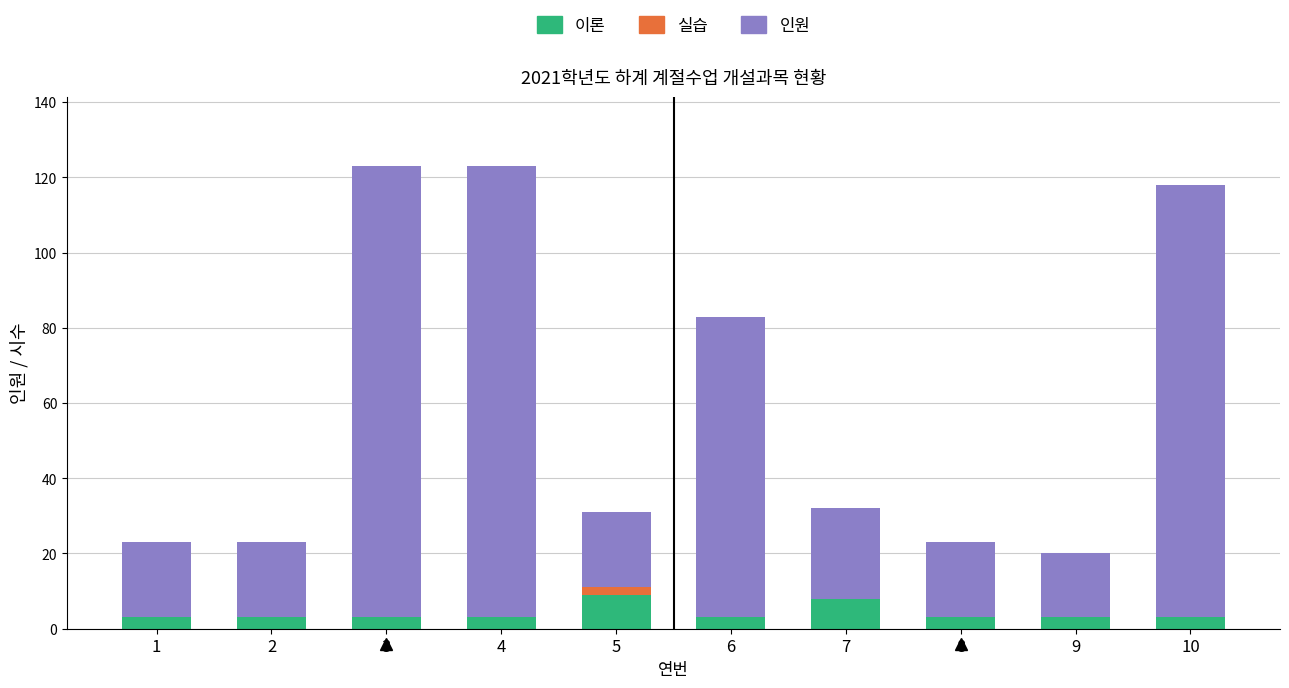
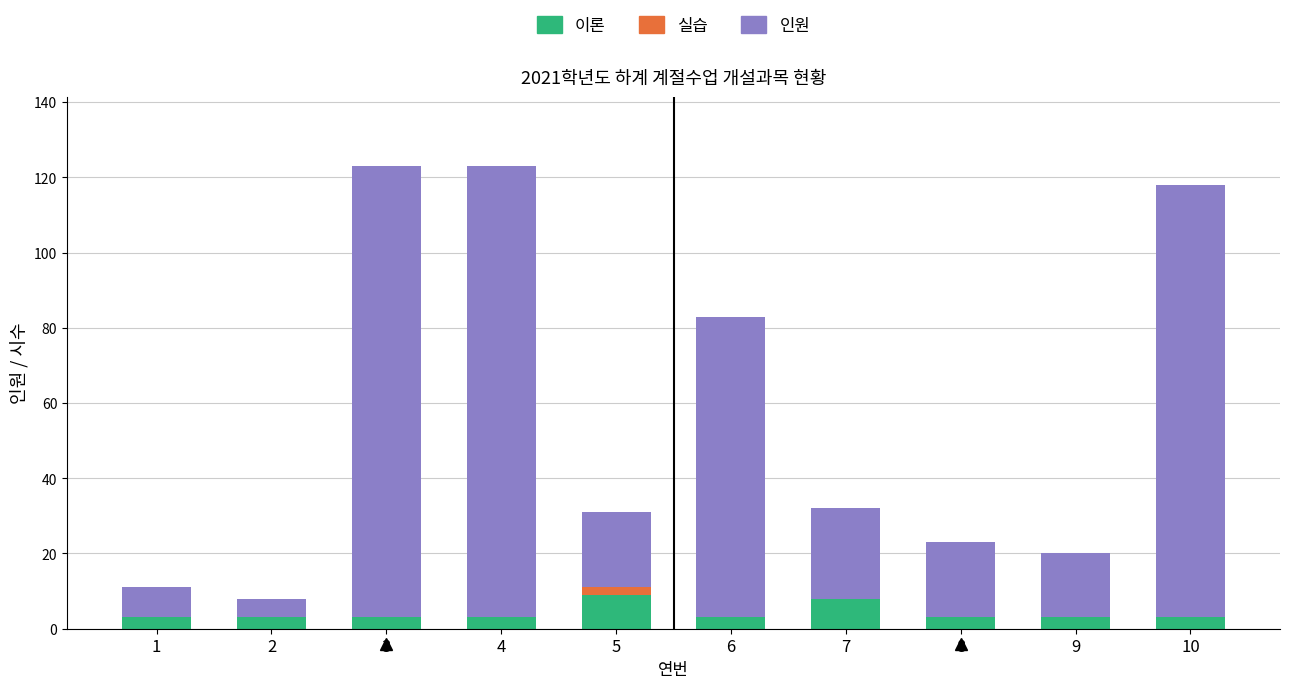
  {
    "이론": {
      "1": 3,
      "2": 3,
      "3": 3,
      "4": 3,
      "5": 9,
      "6": 3,
      "7": 8,
      "8": 3,
      "9": 3,
      "10": 3
    },
    "실습": {
      "1": 0,
      "2": 0,
      "3": 0,
      "4": 0,
      "5": 2,
      "6": 0,
      "7": 0,
      "8": 0,
      "9": 0,
      "10": 0
    },
    "인원": {
-     "1": 20,
-     "2": 20,
+     "1": 8,
+     "2": 5,
      "3": 120,
      "4": 120,
      "5": 20,
      "6": 80,
      "7": 24,
      "8": 20,
      "9": 17,
      "10": 115
    }
  }
